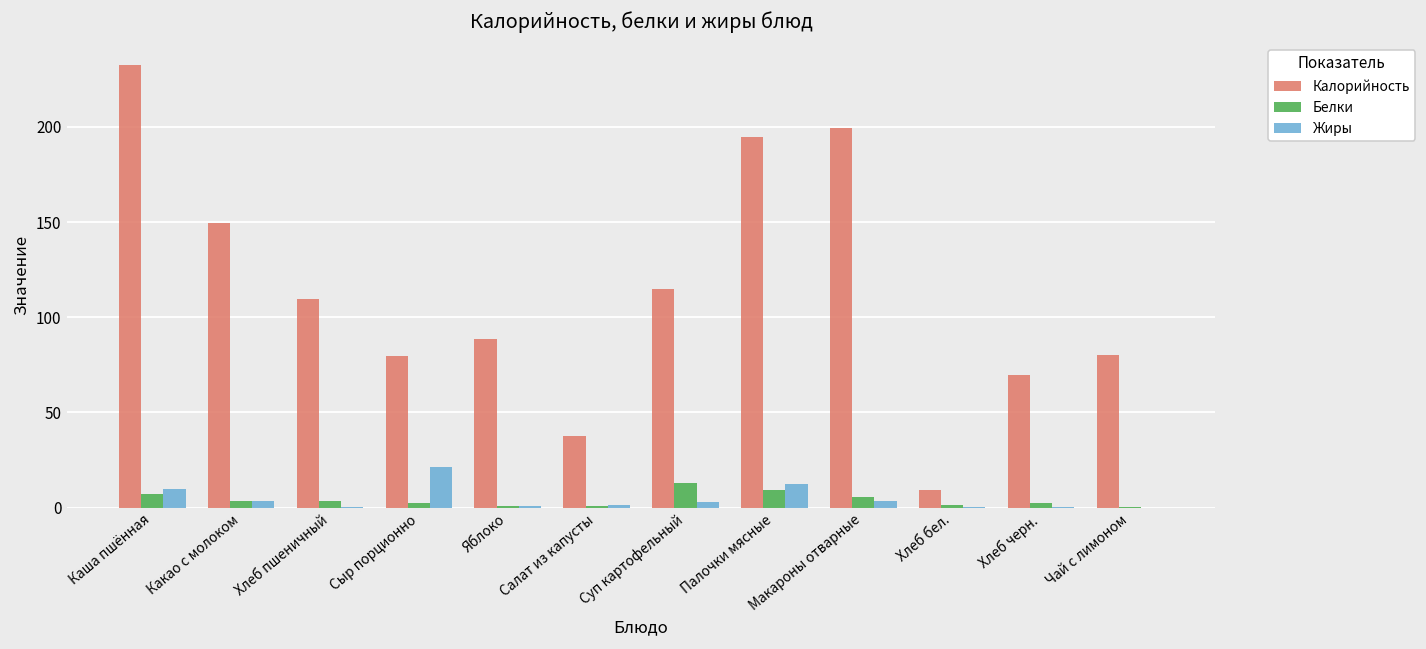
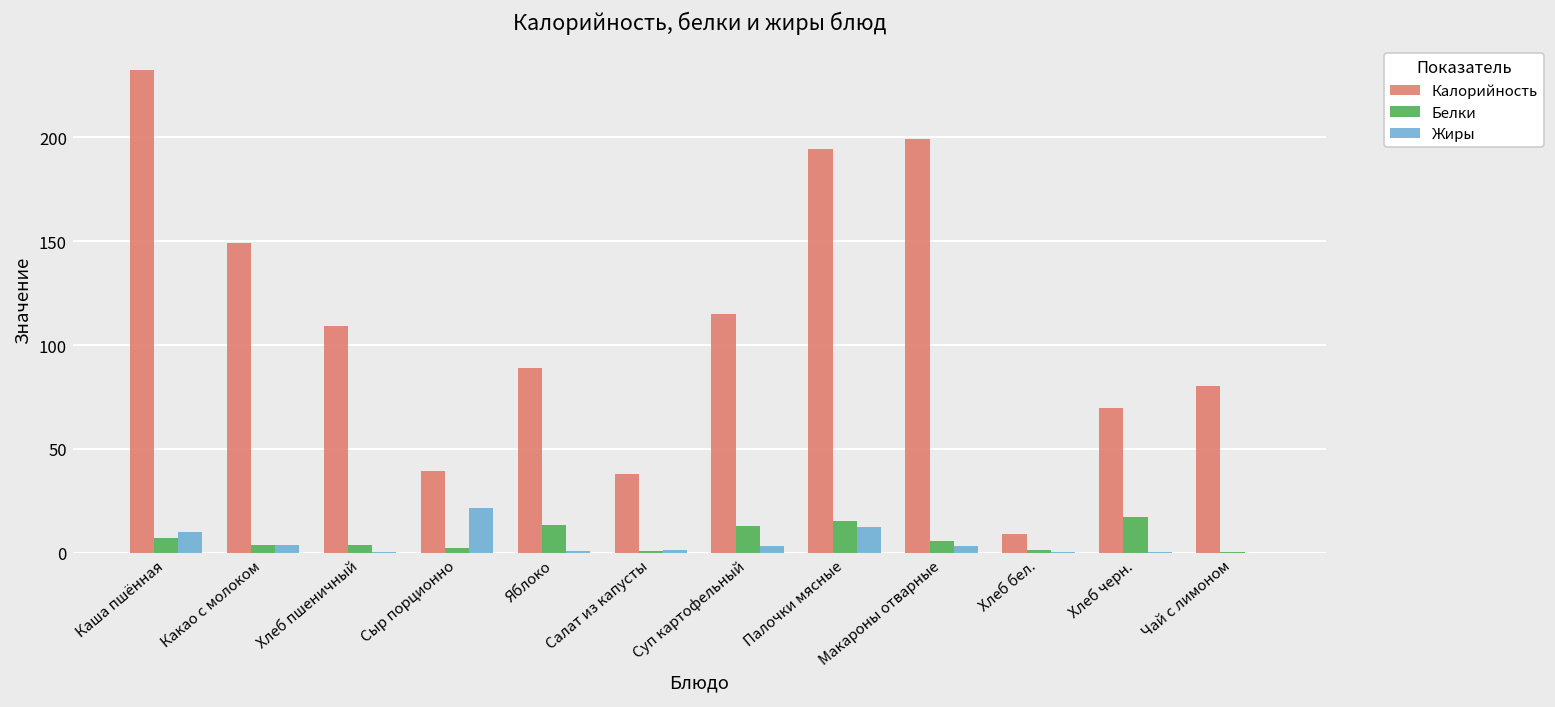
  {
    "Калорийность": {
      "Каша пшённая": 232,
      "Какао с молоком": 149,
      "Хлеб пшеничный": 109,
-     "Сыр порционно": 80,
+     "Сыр порционно": 39,
      "Яблоко": 89,
      "Салат из капусты": 38,
      "Суп картофельный": 115,
      "Палочки мясные": 195,
      "Макароны отварные": 199,
      "Хлеб бел.": 9,
      "Хлеб черн.": 70,
      "Чай с лимоном": 80
    },
    "Белки": {
      "Каша пшённая": 7,
      "Какао с молоком": 4,
      "Хлеб пшеничный": 4,
      "Сыр порционно": 2,
-     "Яблоко": 1,
+     "Яблоко": 14,
      "Суп картофельный": 13,
-     "Палочки мясные": 9,
+     "Палочки мясные": 15,
      "Макароны отварные": 6,
      "Хлеб бел.": 2,
-     "Хлеб черн.": 3
+     "Хлеб черн.": 17
    },
    "Жиры": {
      "Каша пшённая": 10,
      "Какао с молоком": 4,
      "Сыр порционно": 21,
      "Суп картофельный": 3,
      "Палочки мясные": 12,
      "Макароны отварные": 3
    }
  }
